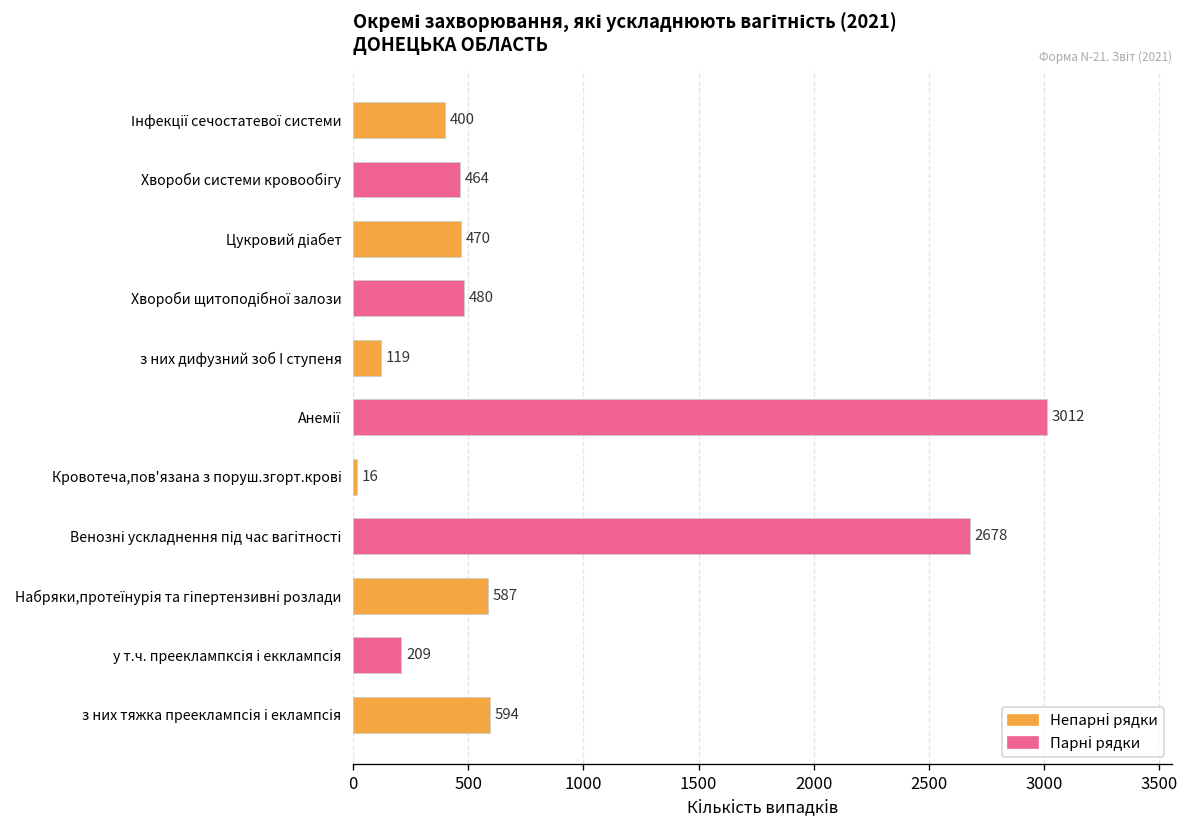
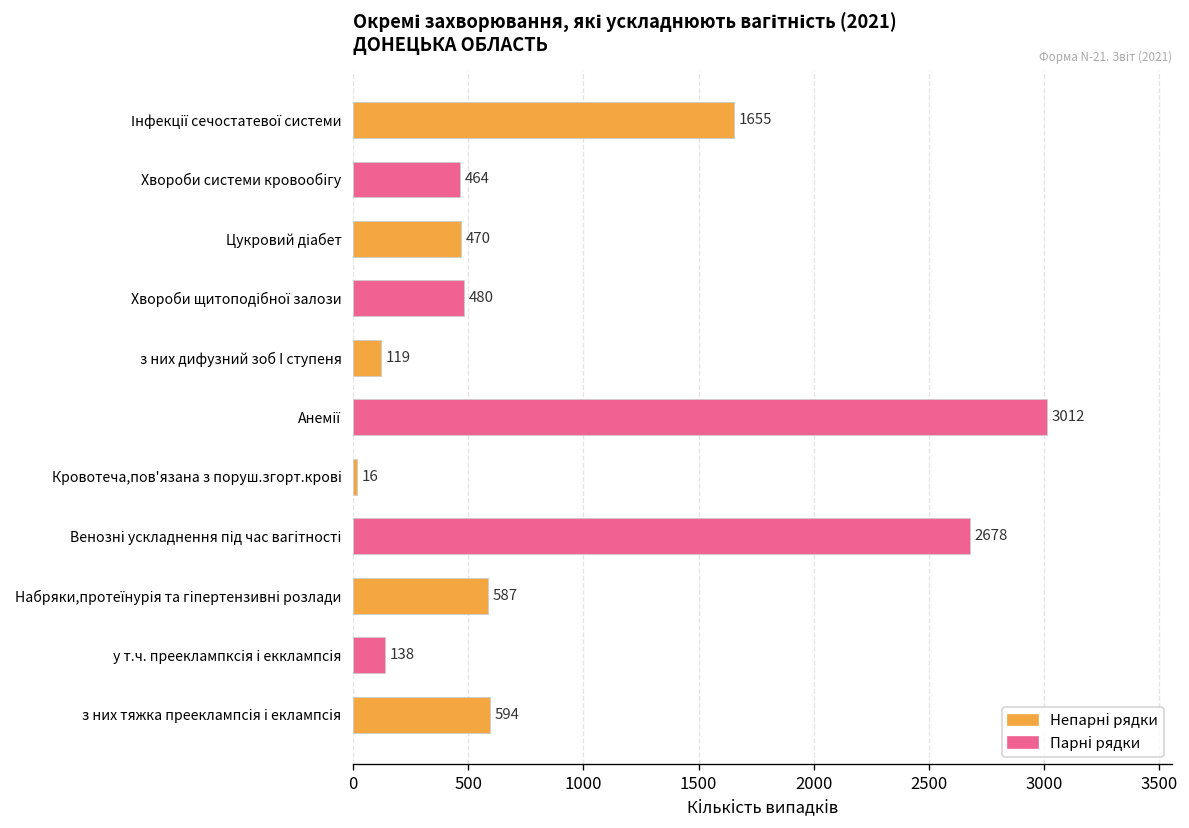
  {
-   "Інфекції сечостатевої системи": 400,
+   "Інфекції сечостатевої системи": 1655,
    "Хвороби системи кровообігу": 464,
    "Цукровий діабет": 470,
    "Хвороби щитоподібної залози": 480,
    "з них дифузний зоб I ступеня": 119,
    "Анемії": 3012,
    "Кровотеча,пов'язана з поруш.згорт.крові": 16,
    "Венозні ускладнення під час вагітності": 2678,
    "Набряки,протеїнурія та гіпертензивні розлади": 587,
-   "у т.ч. прееклампксія і екклампсія": 209,
+   "у т.ч. прееклампксія і екклампсія": 138,
    "з них тяжка прееклампсія і еклампсія": 594
  }
